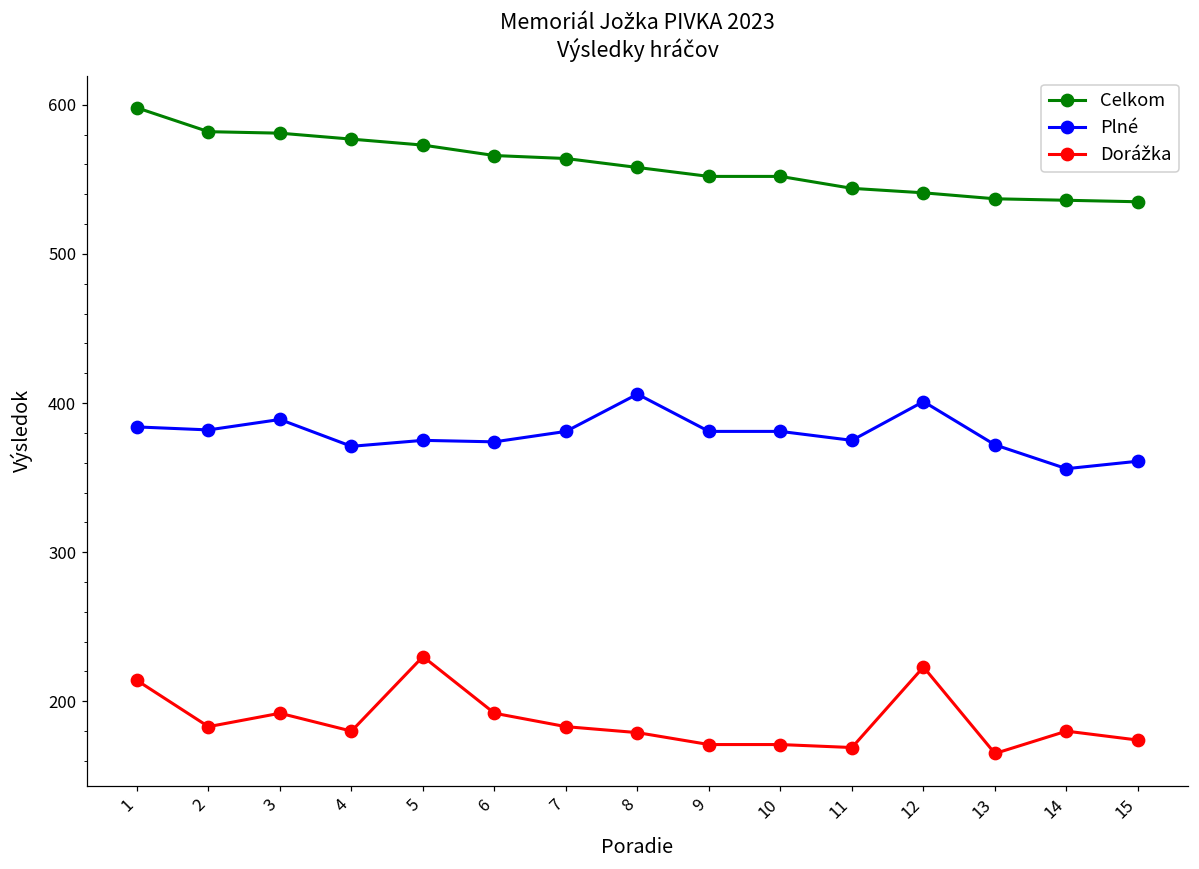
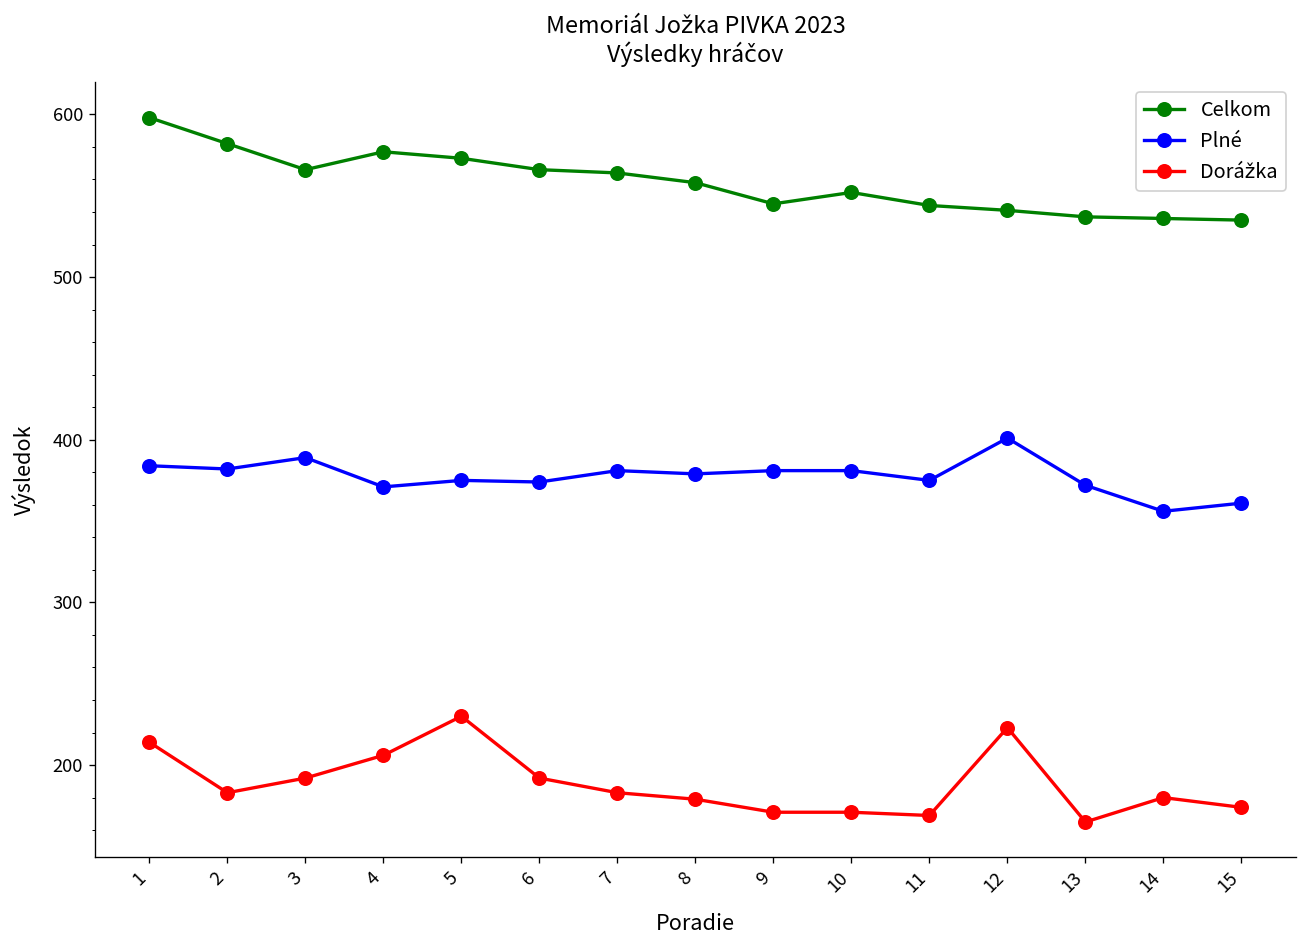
  {
    "Celkom": {
      "1": 598,
      "2": 582,
-     "3": 581,
+     "3": 566,
      "4": 577,
      "5": 573,
      "6": 566,
      "7": 564,
      "8": 558,
-     "9": 552,
+     "9": 545,
      "10": 552,
      "11": 544,
      "12": 541,
      "13": 537,
      "14": 536,
      "15": 535
    },
    "Plné": {
      "1": 384,
      "2": 382,
      "3": 389,
      "4": 371,
      "5": 375,
      "6": 374,
      "7": 381,
-     "8": 406,
+     "8": 379,
      "9": 381,
      "10": 381,
      "11": 375,
      "12": 401,
      "13": 372,
      "14": 356,
      "15": 361
    },
    "Dorážka": {
      "1": 214,
      "2": 183,
      "3": 192,
-     "4": 180,
+     "4": 206,
      "5": 230,
      "6": 192,
      "7": 183,
      "8": 179,
      "9": 171,
      "10": 171,
      "11": 169,
      "12": 223,
      "13": 165,
      "14": 180,
      "15": 174
    }
  }
